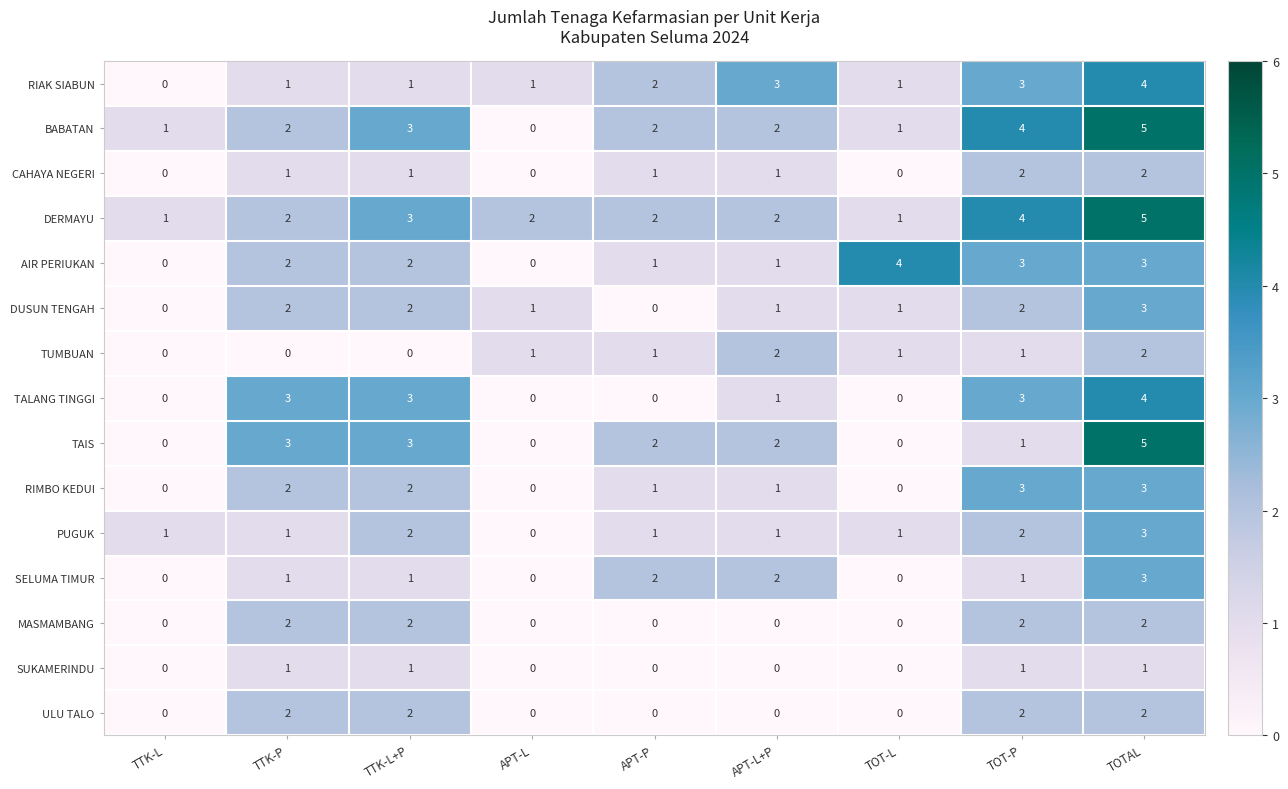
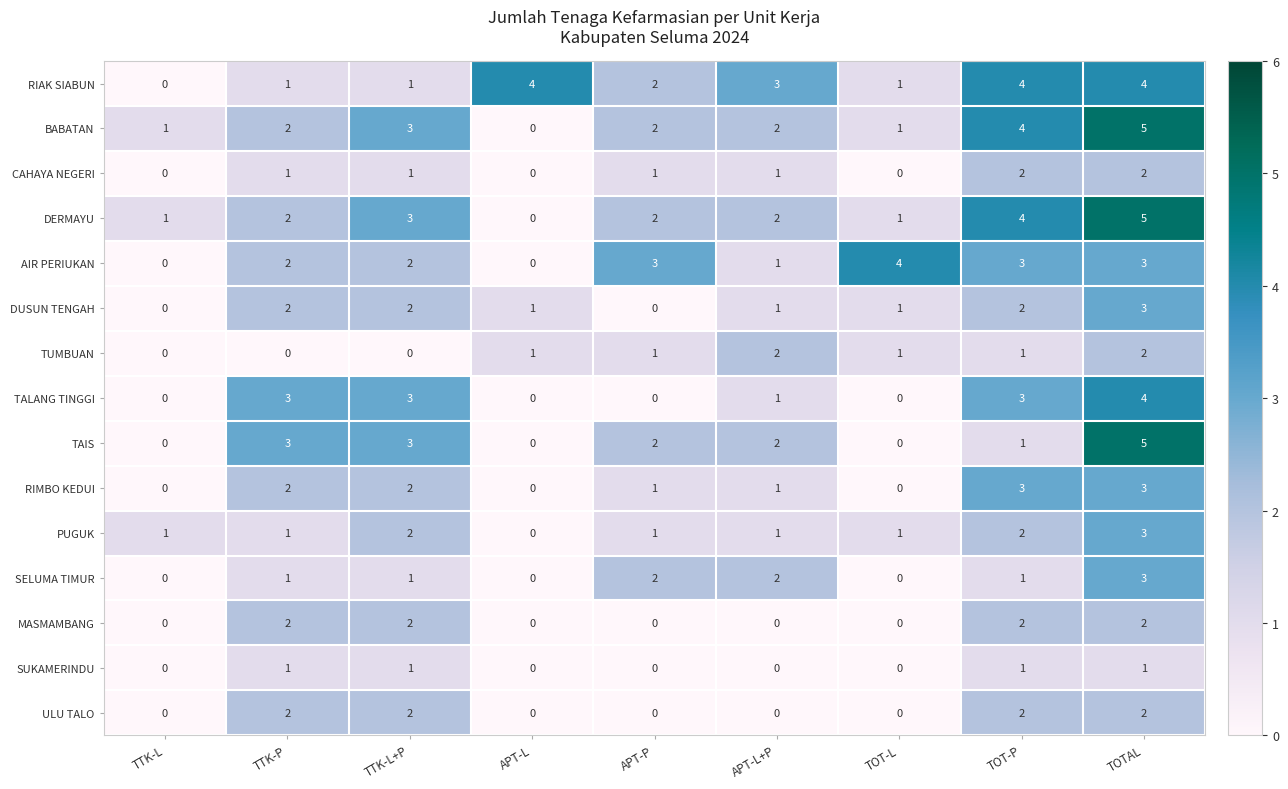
  {
    "RIAK SIABUN": {
      "TTK-L": 0,
      "TTK-P": 1,
      "TTK-L+P": 1,
-     "APT-L": 1,
+     "APT-L": 4,
      "APT-P": 2,
      "APT-L+P": 3,
      "TOT-L": 1,
-     "TOT-P": 3,
+     "TOT-P": 4,
      "TOTAL": 4
    },
    "BABATAN": {
      "TTK-L": 1,
      "TTK-P": 2,
      "TTK-L+P": 3,
      "APT-L": 0,
      "APT-P": 2,
      "APT-L+P": 2,
      "TOT-L": 1,
      "TOT-P": 4,
      "TOTAL": 5
    },
    "CAHAYA NEGERI": {
      "TTK-L": 0,
      "TTK-P": 1,
      "TTK-L+P": 1,
      "APT-L": 0,
      "APT-P": 1,
      "APT-L+P": 1,
      "TOT-L": 0,
      "TOT-P": 2,
      "TOTAL": 2
    },
    "DERMAYU": {
      "TTK-L": 1,
      "TTK-P": 2,
      "TTK-L+P": 3,
-     "APT-L": 2,
+     "APT-L": 0,
      "APT-P": 2,
      "APT-L+P": 2,
      "TOT-L": 1,
      "TOT-P": 4,
      "TOTAL": 5
    },
    "AIR PERIUKAN": {
      "TTK-L": 0,
      "TTK-P": 2,
      "TTK-L+P": 2,
      "APT-L": 0,
-     "APT-P": 1,
+     "APT-P": 3,
      "APT-L+P": 1,
      "TOT-L": 4,
      "TOT-P": 3,
      "TOTAL": 3
    },
    "DUSUN TENGAH": {
      "TTK-L": 0,
      "TTK-P": 2,
      "TTK-L+P": 2,
      "APT-L": 1,
      "APT-P": 0,
      "APT-L+P": 1,
      "TOT-L": 1,
      "TOT-P": 2,
      "TOTAL": 3
    },
    "TUMBUAN": {
      "TTK-L": 0,
      "TTK-P": 0,
      "TTK-L+P": 0,
      "APT-L": 1,
      "APT-P": 1,
      "APT-L+P": 2,
      "TOT-L": 1,
      "TOT-P": 1,
      "TOTAL": 2
    },
    "TALANG TINGGI": {
      "TTK-L": 0,
      "TTK-P": 3,
      "TTK-L+P": 3,
      "APT-L": 0,
      "APT-P": 0,
      "APT-L+P": 1,
      "TOT-L": 0,
      "TOT-P": 3,
      "TOTAL": 4
    },
    "TAIS": {
      "TTK-L": 0,
      "TTK-P": 3,
      "TTK-L+P": 3,
      "APT-L": 0,
      "APT-P": 2,
      "APT-L+P": 2,
      "TOT-L": 0,
      "TOT-P": 1,
      "TOTAL": 5
    },
    "RIMBO KEDUI": {
      "TTK-L": 0,
      "TTK-P": 2,
      "TTK-L+P": 2,
      "APT-L": 0,
      "APT-P": 1,
      "APT-L+P": 1,
      "TOT-L": 0,
      "TOT-P": 3,
      "TOTAL": 3
    },
    "PUGUK": {
      "TTK-L": 1,
      "TTK-P": 1,
      "TTK-L+P": 2,
      "APT-L": 0,
      "APT-P": 1,
      "APT-L+P": 1,
      "TOT-L": 1,
      "TOT-P": 2,
      "TOTAL": 3
    },
    "SELUMA TIMUR": {
      "TTK-L": 0,
      "TTK-P": 1,
      "TTK-L+P": 1,
      "APT-L": 0,
      "APT-P": 2,
      "APT-L+P": 2,
      "TOT-L": 0,
      "TOT-P": 1,
      "TOTAL": 3
    },
    "MASMAMBANG": {
      "TTK-L": 0,
      "TTK-P": 2,
      "TTK-L+P": 2,
      "APT-L": 0,
      "APT-P": 0,
      "APT-L+P": 0,
      "TOT-L": 0,
      "TOT-P": 2,
      "TOTAL": 2
    },
    "SUKAMERINDU": {
      "TTK-L": 0,
      "TTK-P": 1,
      "TTK-L+P": 1,
      "APT-L": 0,
      "APT-P": 0,
      "APT-L+P": 0,
      "TOT-L": 0,
      "TOT-P": 1,
      "TOTAL": 1
    },
    "ULU TALO": {
      "TTK-L": 0,
      "TTK-P": 2,
      "TTK-L+P": 2,
      "APT-L": 0,
      "APT-P": 0,
      "APT-L+P": 0,
      "TOT-L": 0,
      "TOT-P": 2,
      "TOTAL": 2
    }
  }
